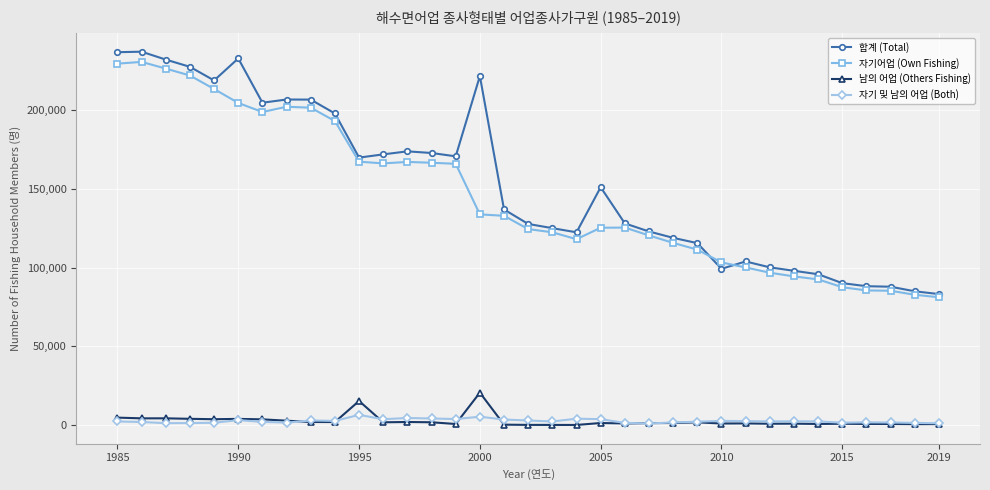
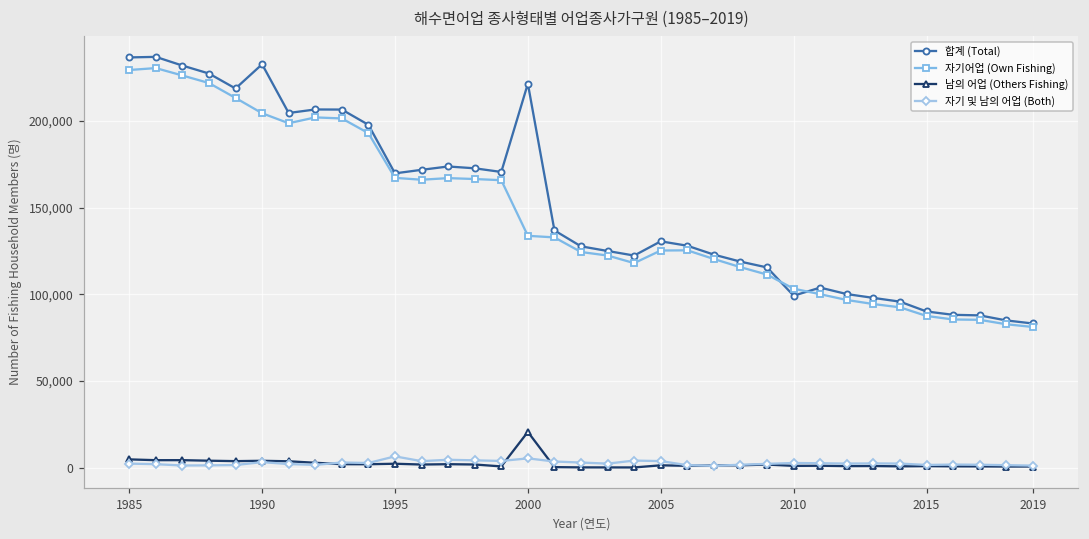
  {
    "합계 (Total)": {
      "1985": "237,000",
      "1990": "233,000",
      "1995": "170,000",
      "2000": "222,000",
-     "2005": "151,000",
+     "2005": "131,000",
      "2010": "99,000",
      "2015": "90,000",
      "2019": "83,000"
    },
    "남의 어업 (Others Fishing)": {
      "1985": "5,000",
-     "1995": "15,000",
+     "1995": "2,000",
      "2000": "21,000",
      "2005": "1,000",
      "2010": "1,000"
    }
  }
